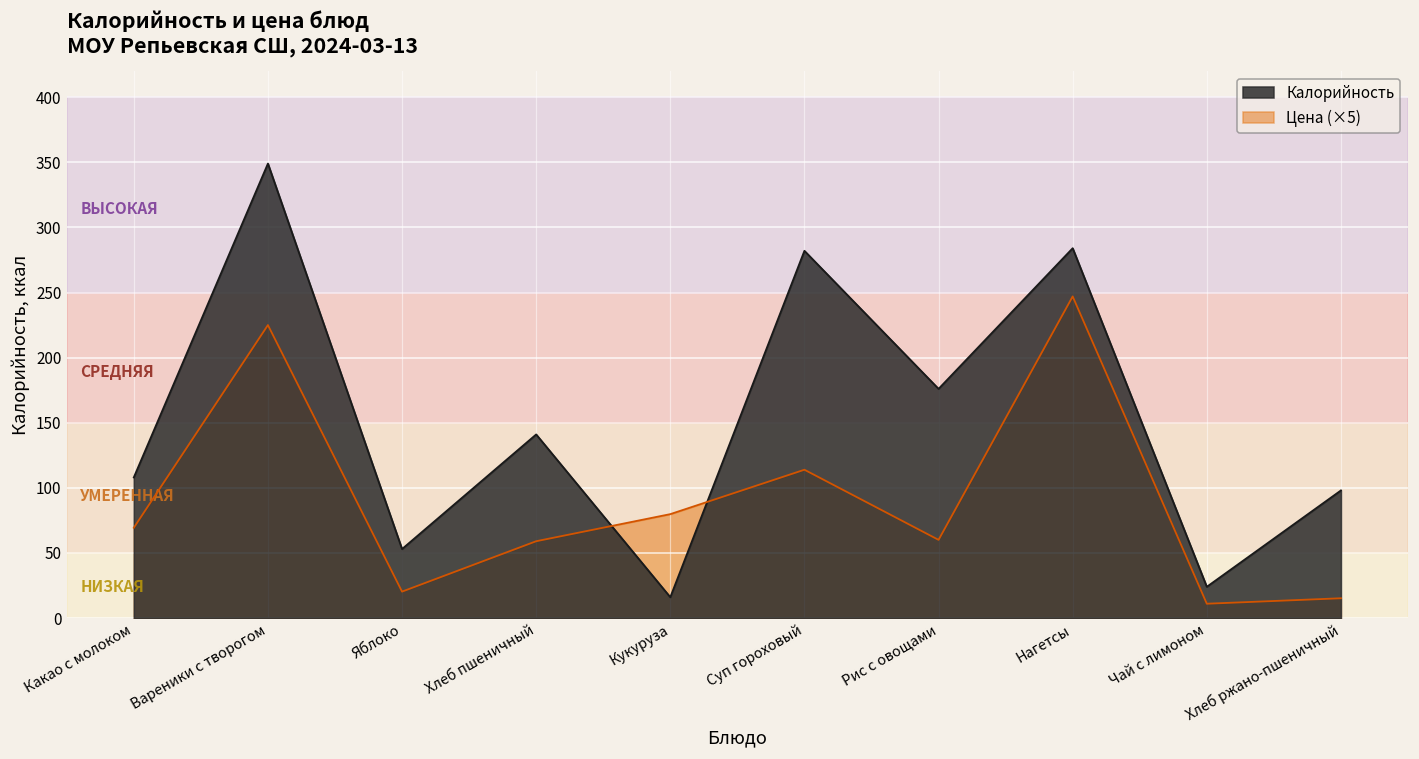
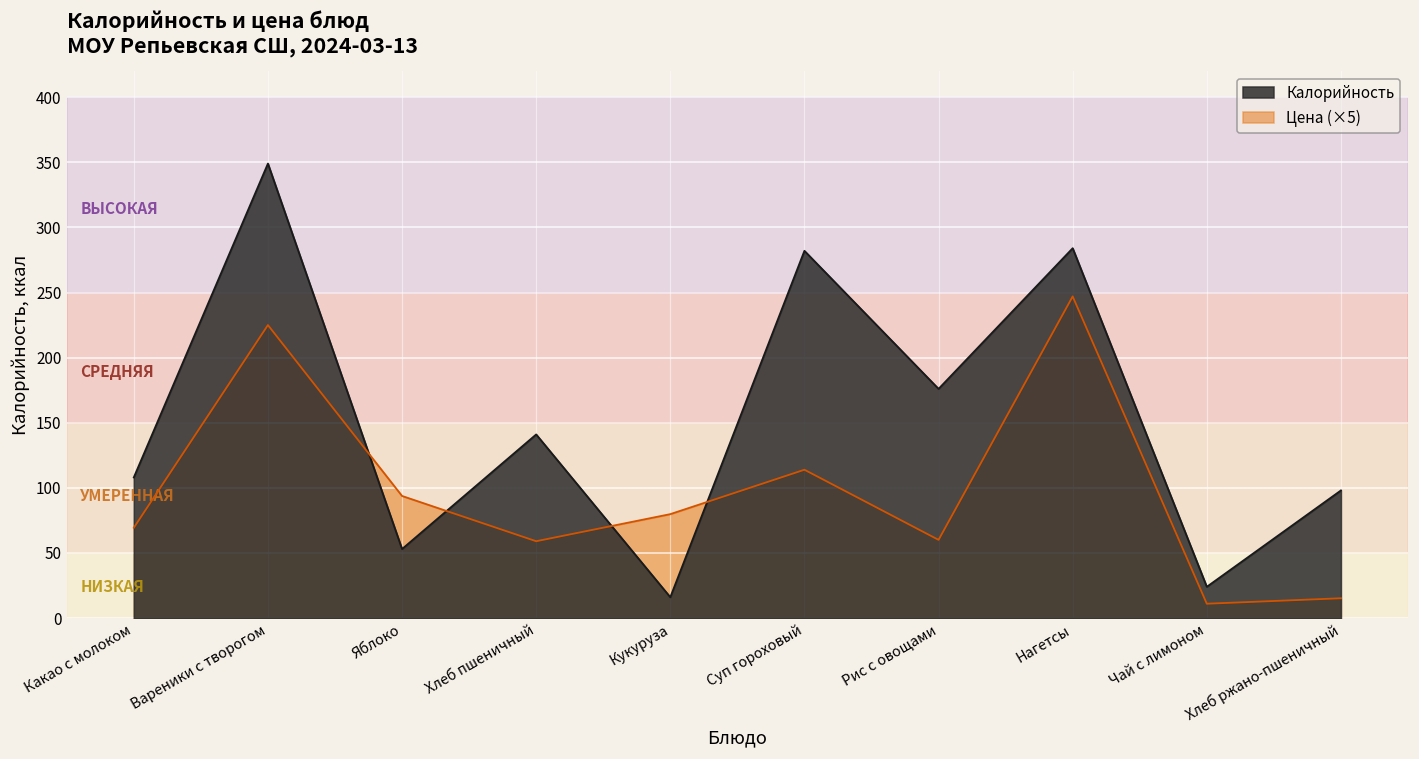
  {
    "Калорийность": {
      "Какао с молоком": 108,
      "Вареники с творогом": 349,
      "Яблоко": 53,
      "Хлеб пшеничный": 141,
      "Кукуруза": 16,
      "Суп гороховый": 282,
      "Рис с овощами": 176,
      "Нагетсы": 284,
      "Чай с лимоном": 24,
      "Хлеб ржано-пшеничный": 98
    },
    "Цена (×5)": {
      "Какао с молоком": 69,
      "Вареники с творогом": 225,
-     "Яблоко": 20,
+     "Яблоко": 94,
      "Хлеб пшеничный": 59,
      "Кукуруза": 80,
      "Суп гороховый": 114,
      "Рис с овощами": 60,
      "Нагетсы": 247,
      "Чай с лимоном": 11,
      "Хлеб ржано-пшеничный": 15
    }
  }
